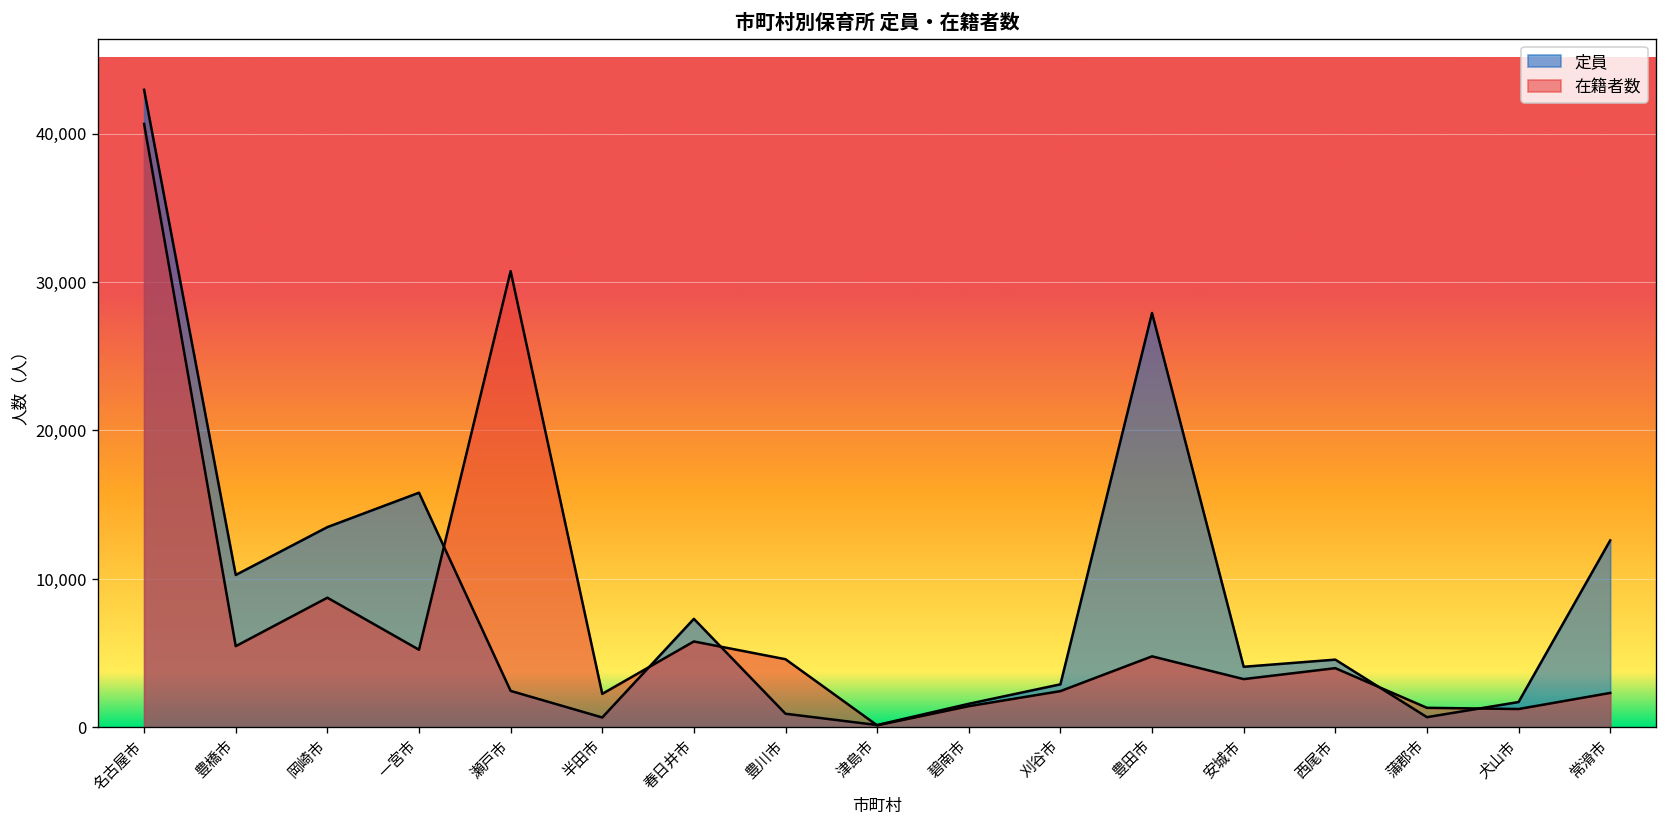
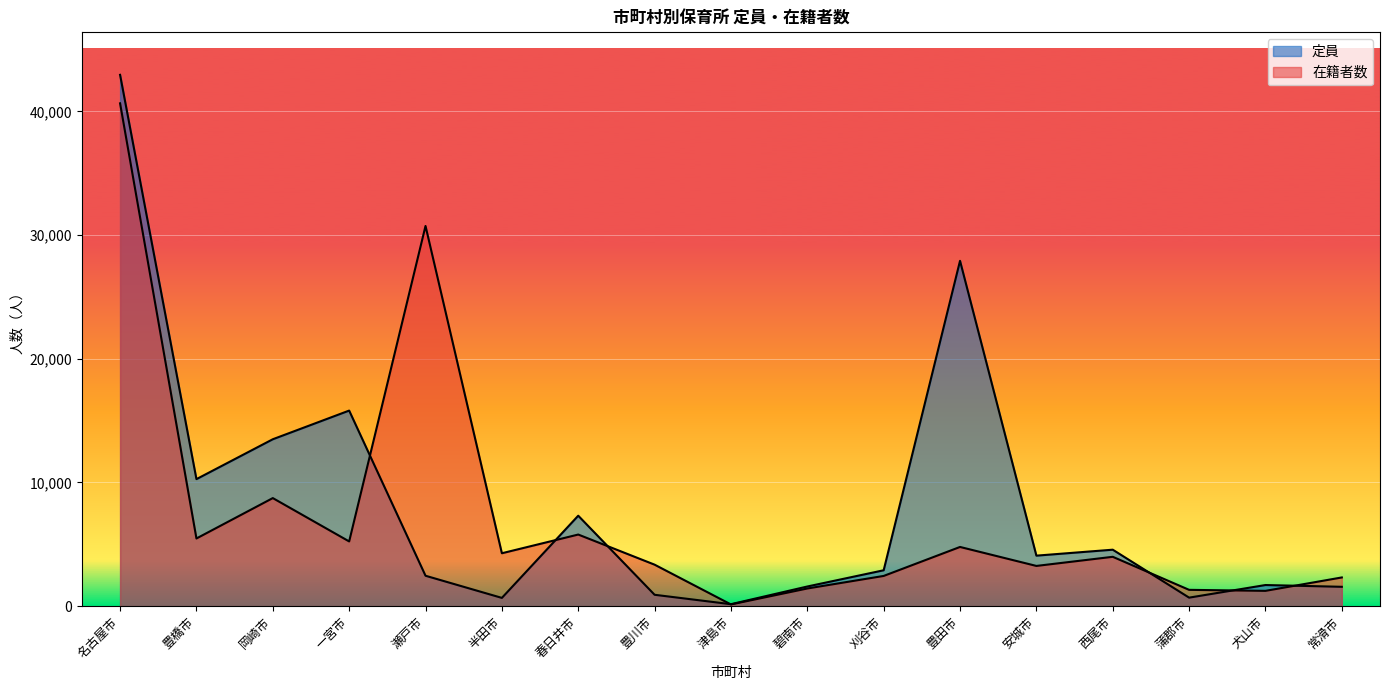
  {
    "定員": {
      "名古屋市": "42,900",
      "豊橋市": "10,300",
      "岡崎市": "13,500",
      "一宮市": "15,800",
      "瀬戸市": "2,500",
      "半田市": "700",
      "春日井市": "7,300",
      "豊川市": "900",
      "刈谷市": "2,900",
      "豊田市": "27,900",
      "安城市": "4,100",
      "西尾市": "4,600",
      "蒲郡市": "700",
      "犬山市": "1,700",
-     "常滑市": "12,600"
+     "常滑市": "1,600"
    },
    "在籍者数": {
      "名古屋市": "40,600",
      "豊橋市": "5,500",
      "岡崎市": "8,700",
      "一宮市": "5,200",
      "瀬戸市": "30,700",
-     "半田市": "2,300",
+     "半田市": "4,300",
      "春日井市": "5,800",
-     "豊川市": "4,600",
+     "豊川市": "3,400",
      "刈谷市": "2,400",
      "豊田市": "4,800",
      "安城市": "3,300",
      "西尾市": "4,000",
      "蒲郡市": "1,300",
      "犬山市": "1,200",
      "常滑市": "2,300"
    }
  }
